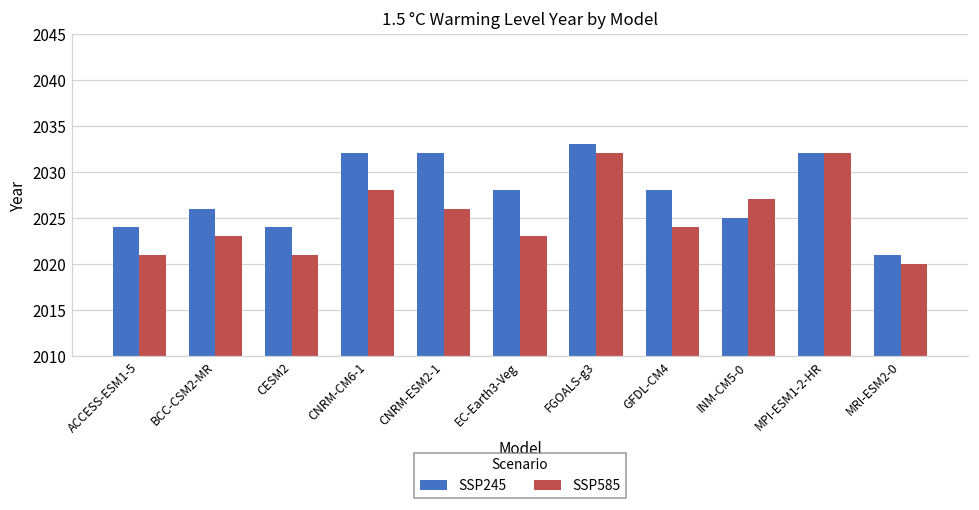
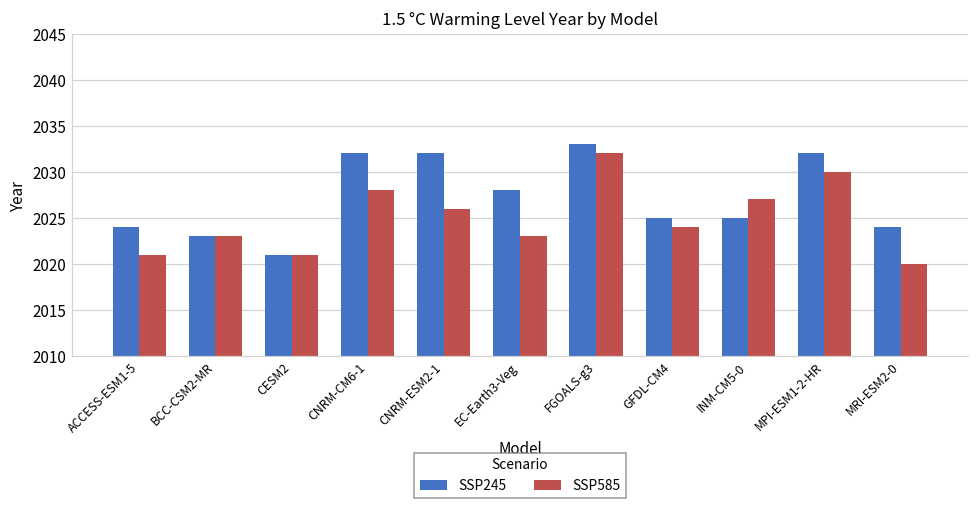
  {
    "SSP245": {
      "ACCESS-ESM1-5": 2024,
-     "BCC-CSM2-MR": 2026,
-     "CESM2": 2024,
+     "BCC-CSM2-MR": 2023,
+     "CESM2": 2021,
      "CNRM-CM6-1": 2032,
      "CNRM-ESM2-1": 2032,
      "EC-Earth3-Veg": 2028,
      "FGOALS-g3": 2033,
-     "GFDL-CM4": 2028,
+     "GFDL-CM4": 2025,
      "INM-CM5-0": 2025,
      "MPI-ESM1-2-HR": 2032,
-     "MRI-ESM2-0": 2021
+     "MRI-ESM2-0": 2024
    },
    "SSP585": {
      "ACCESS-ESM1-5": 2021,
      "BCC-CSM2-MR": 2023,
      "CESM2": 2021,
      "CNRM-CM6-1": 2028,
      "CNRM-ESM2-1": 2026,
      "EC-Earth3-Veg": 2023,
      "FGOALS-g3": 2032,
      "GFDL-CM4": 2024,
      "INM-CM5-0": 2027,
-     "MPI-ESM1-2-HR": 2032,
+     "MPI-ESM1-2-HR": 2030,
      "MRI-ESM2-0": 2020
    }
  }
